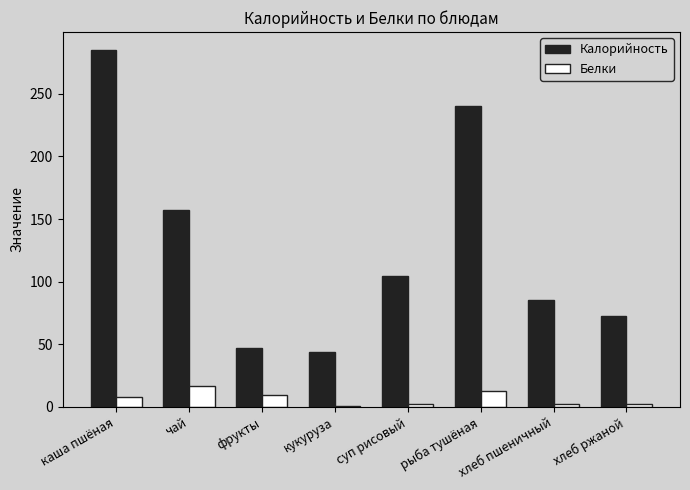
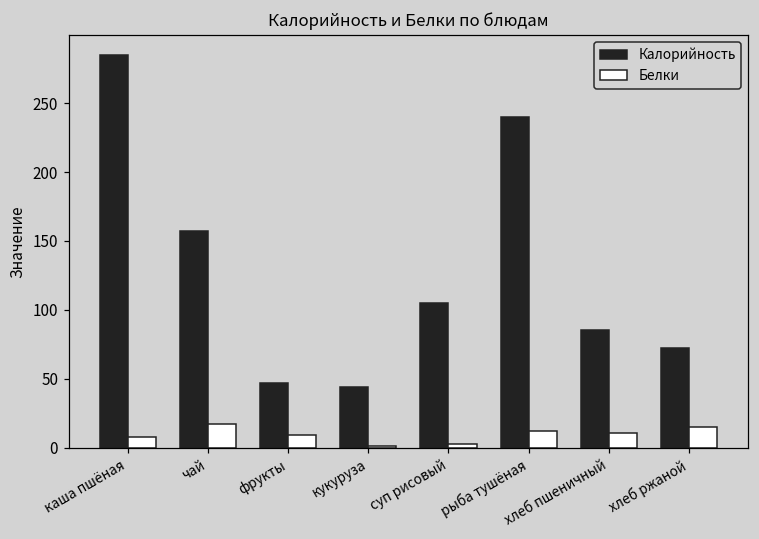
  {
    "Калорийность": {
      "каша пшёная": 285,
      "чай": 157,
      "фрукты": 47,
      "кукуруза": 44,
      "суп рисовый": 105,
      "рыба тушёная": 240,
      "хлеб пшеничный": 86,
      "хлеб ржаной": 72
    },
    "Белки": {
      "каша пшёная": 8,
      "чай": 17,
      "фрукты": 9,
      "суп рисовый": 3,
      "рыба тушёная": 12,
-     "хлеб пшеничный": 2,
-     "хлеб ржаной": 3
+     "хлеб пшеничный": 10,
+     "хлеб ржаной": 15
    }
  }
